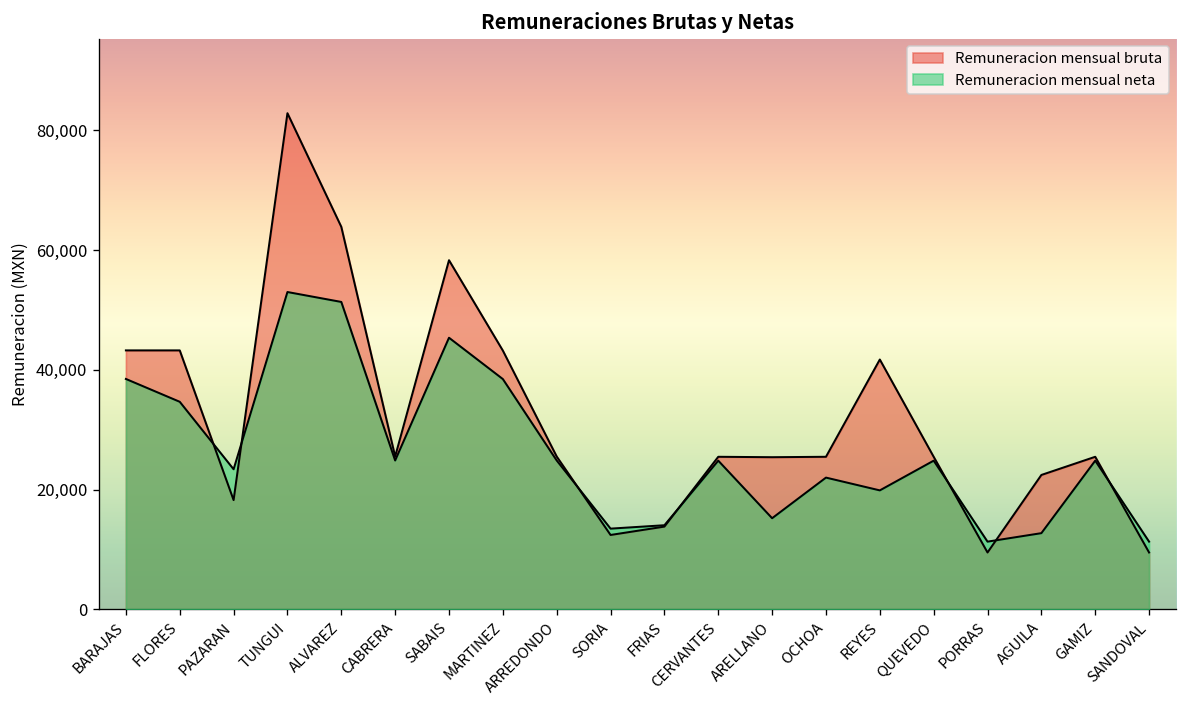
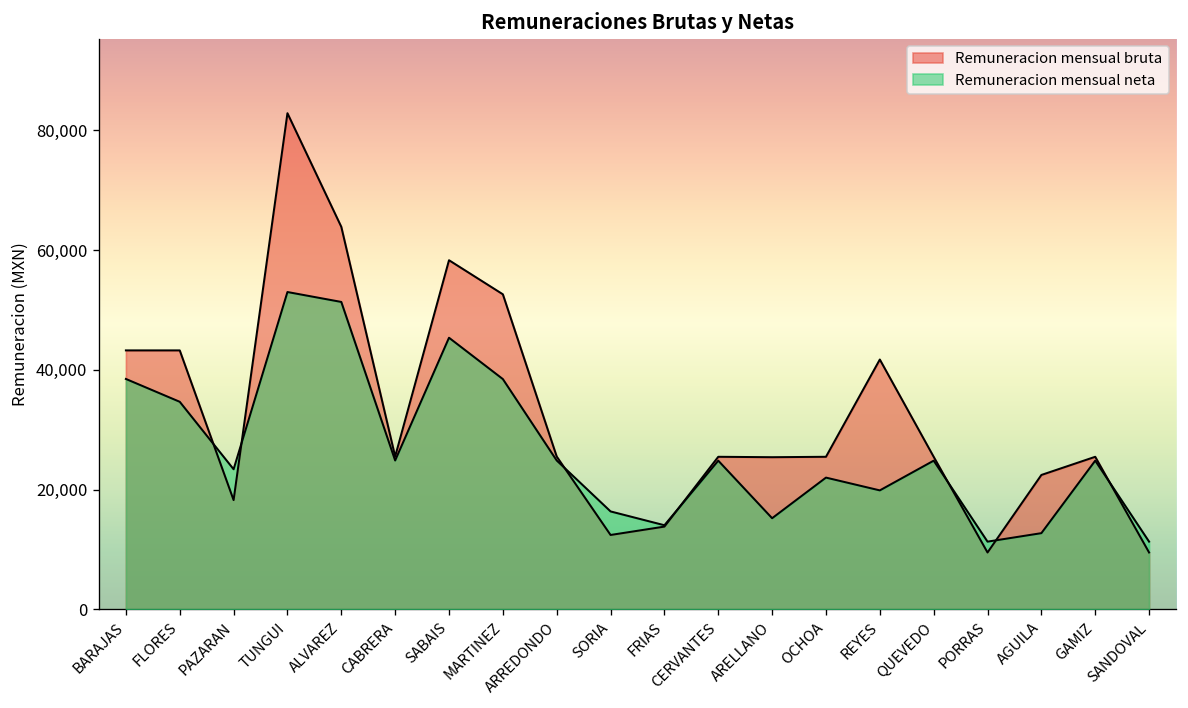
  {
    "Remuneracion mensual bruta": {
      "BARAJAS": "43,000",
      "FLORES": "43,000",
      "PAZARAN": "18,000",
      "TUNGUI": "83,000",
      "ALVAREZ": "64,000",
      "CABRERA": "26,000",
      "SABAIS": "58,000",
-     "MARTINEZ": "43,000",
+     "MARTINEZ": "53,000",
      "ARREDONDO": "26,000",
      "SORIA": "12,000",
      "CERVANTES": "25,000",
      "ARELLANO": "25,000",
      "OCHOA": "25,000",
      "REYES": "42,000",
      "QUEVEDO": "25,000",
      "PORRAS": "9,000",
      "AGUILA": "22,000",
      "GAMIZ": "25,000",
      "SANDOVAL": "9,000"
    },
    "Remuneracion mensual neta": {
      "BARAJAS": "38,000",
      "FLORES": "35,000",
      "PAZARAN": "23,000",
      "TUNGUI": "53,000",
      "ALVAREZ": "51,000",
      "CABRERA": "25,000",
      "SABAIS": "45,000",
      "MARTINEZ": "38,000",
      "ARREDONDO": "25,000",
-     "SORIA": "13,000",
+     "SORIA": "16,000",
      "CERVANTES": "25,000",
      "ARELLANO": "15,000",
      "OCHOA": "22,000",
      "REYES": "20,000",
      "QUEVEDO": "25,000",
      "PORRAS": "11,000",
      "AGUILA": "13,000",
      "GAMIZ": "25,000",
      "SANDOVAL": "11,000"
    }
  }
